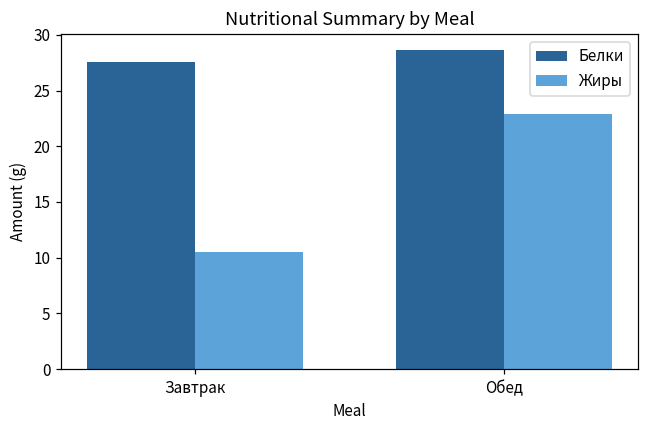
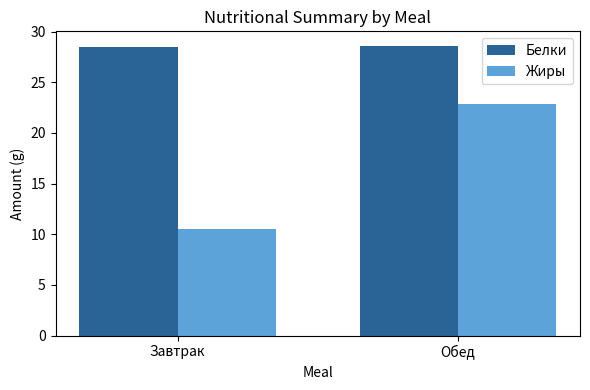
  {
    "Белки": {
-     "Завтрак": 27.5,
+     "Завтрак": 28.5,
      "Обед": 28.6
    },
    "Жиры": {
      "Завтрак": 10.5,
      "Обед": 22.9
    }
  }
